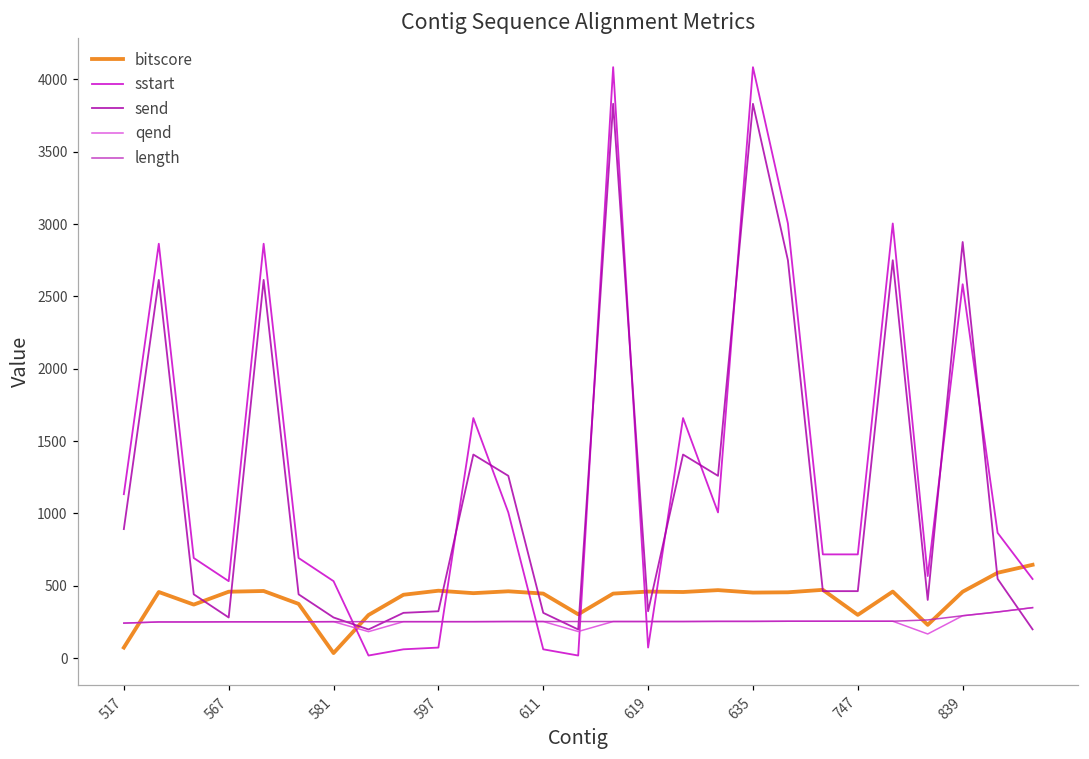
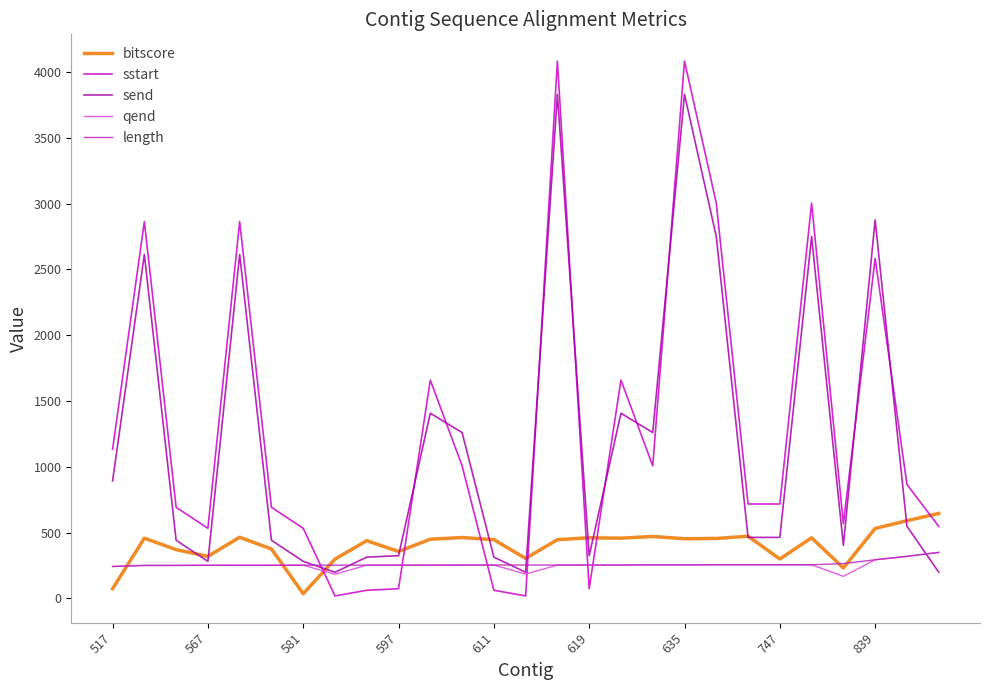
  {
    "bitscore": {
      "517": 70,
-     "567": 460,
+     "567": 320,
      "581": 40,
-     "597": 470,
+     "597": 360,
      "611": 450,
      "619": 460,
      "635": 450,
      "747": 300,
-     "839": 460
+     "839": 530
    }
  }
